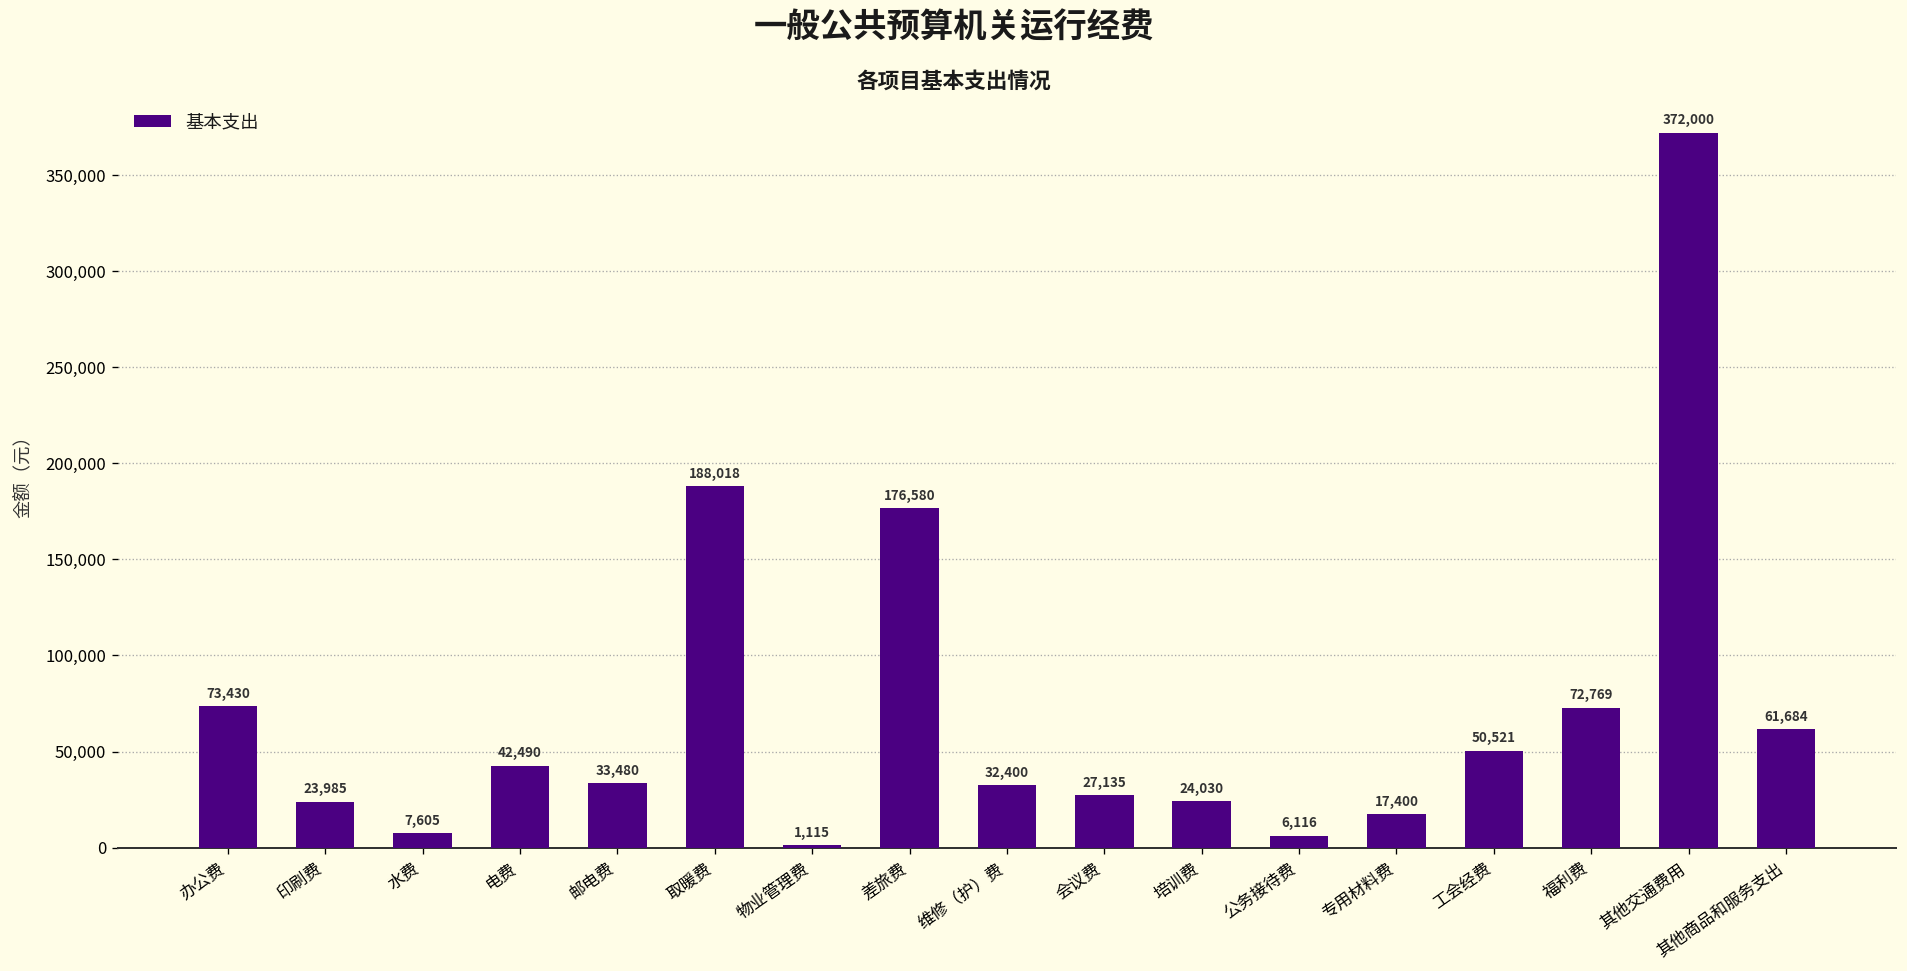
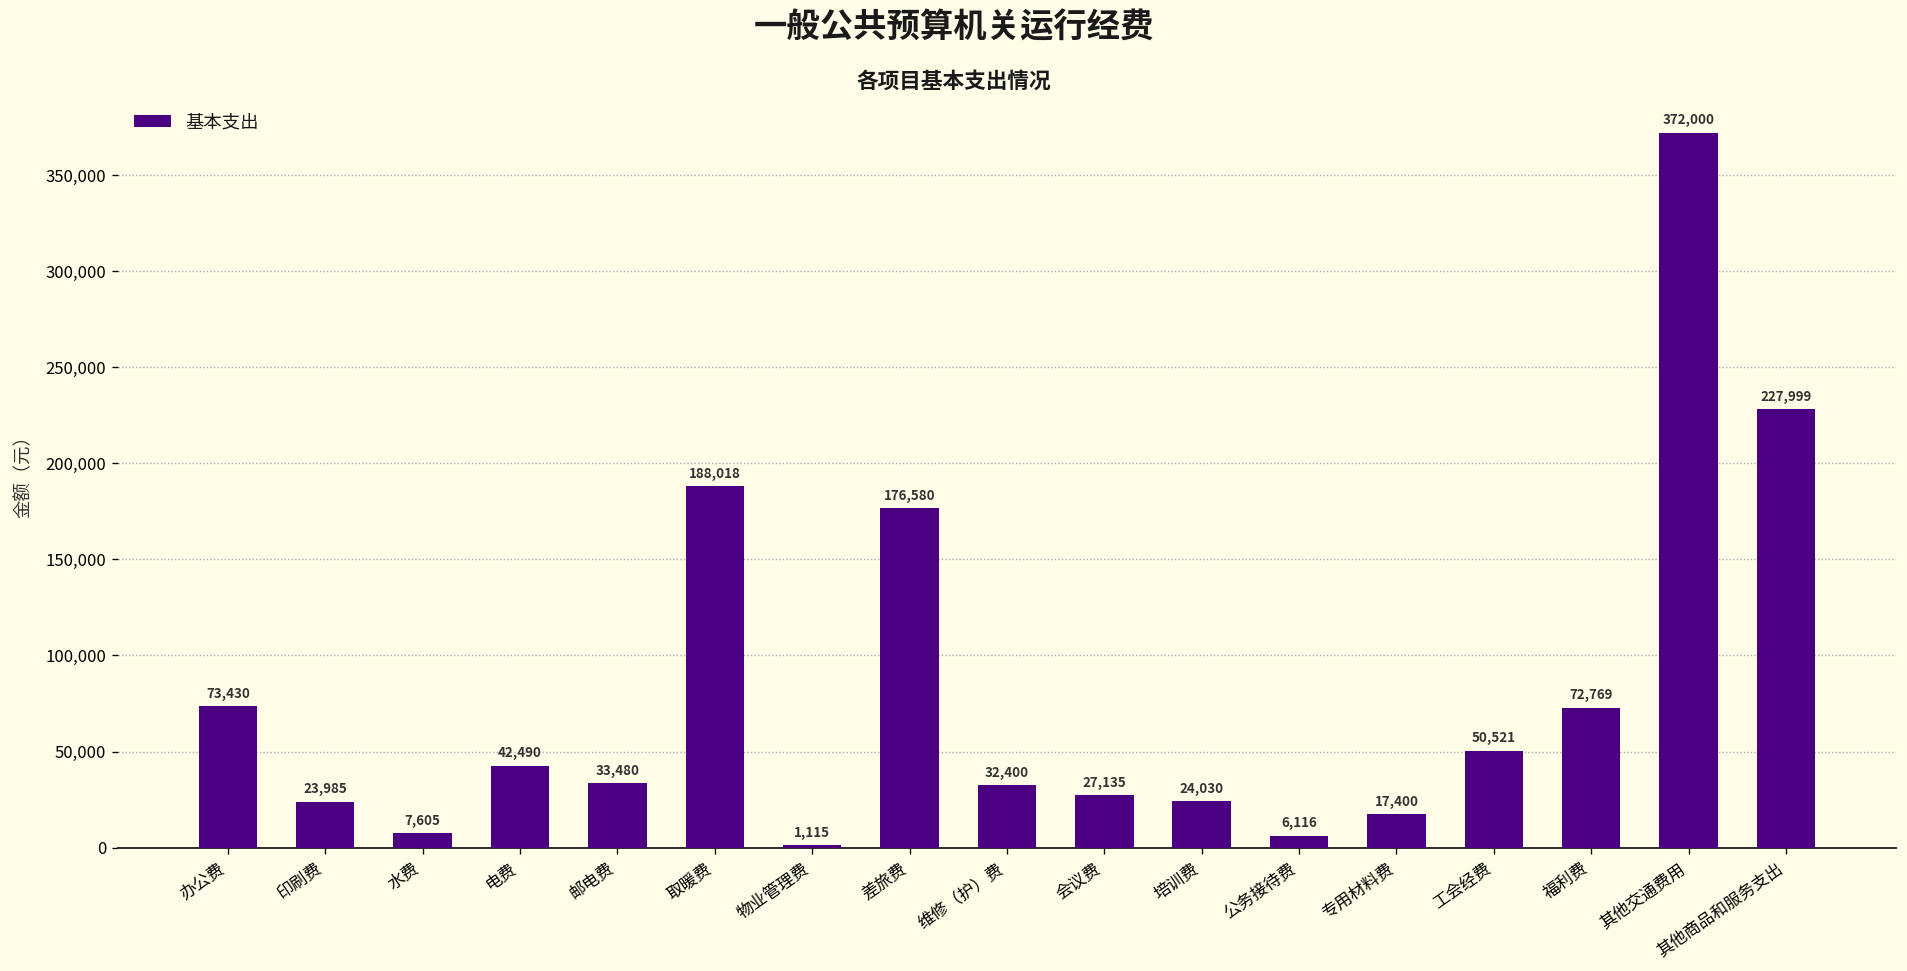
  {
    "办公费": "73,430",
    "印刷费": "23,985",
    "水费": "7,605",
    "电费": "42,490",
    "邮电费": "33,480",
    "取暖费": "188,018",
    "物业管理费": "1,115",
    "差旅费": "176,580",
    "维修（护）费": "32,400",
    "会议费": "27,135",
    "培训费": "24,030",
    "公务接待费": "6,116",
    "专用材料费": "17,400",
    "工会经费": "50,521",
    "福利费": "72,769",
    "其他交通费用": "372,000",
-   "其他商品和服务支出": "61,684"
+   "其他商品和服务支出": "227,999"
  }
